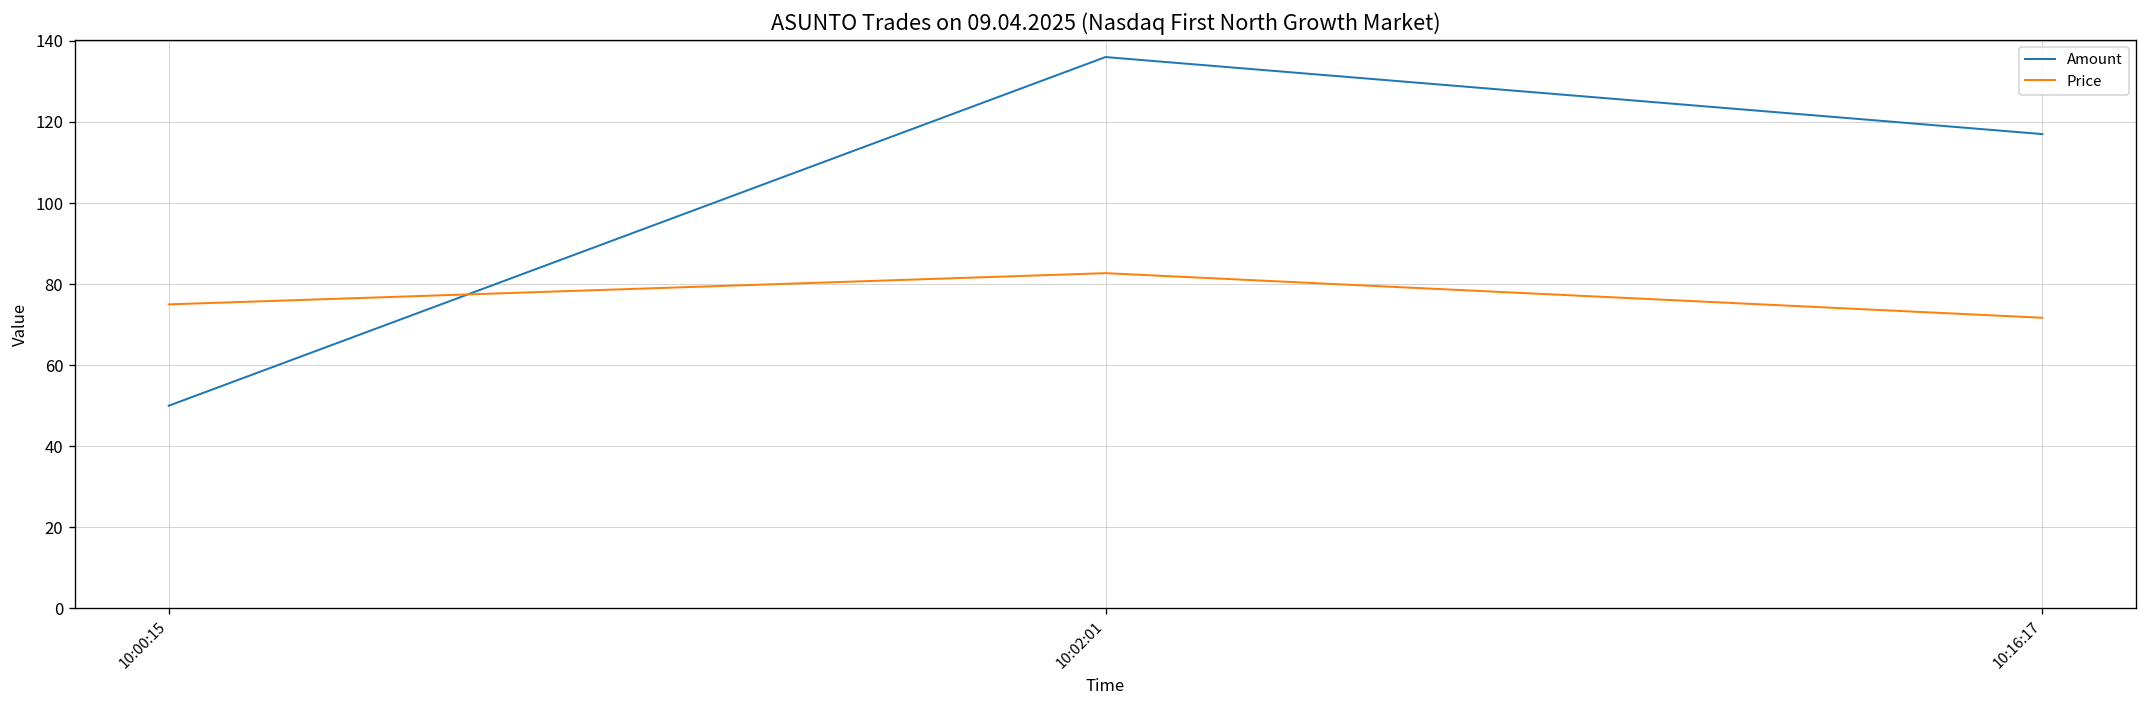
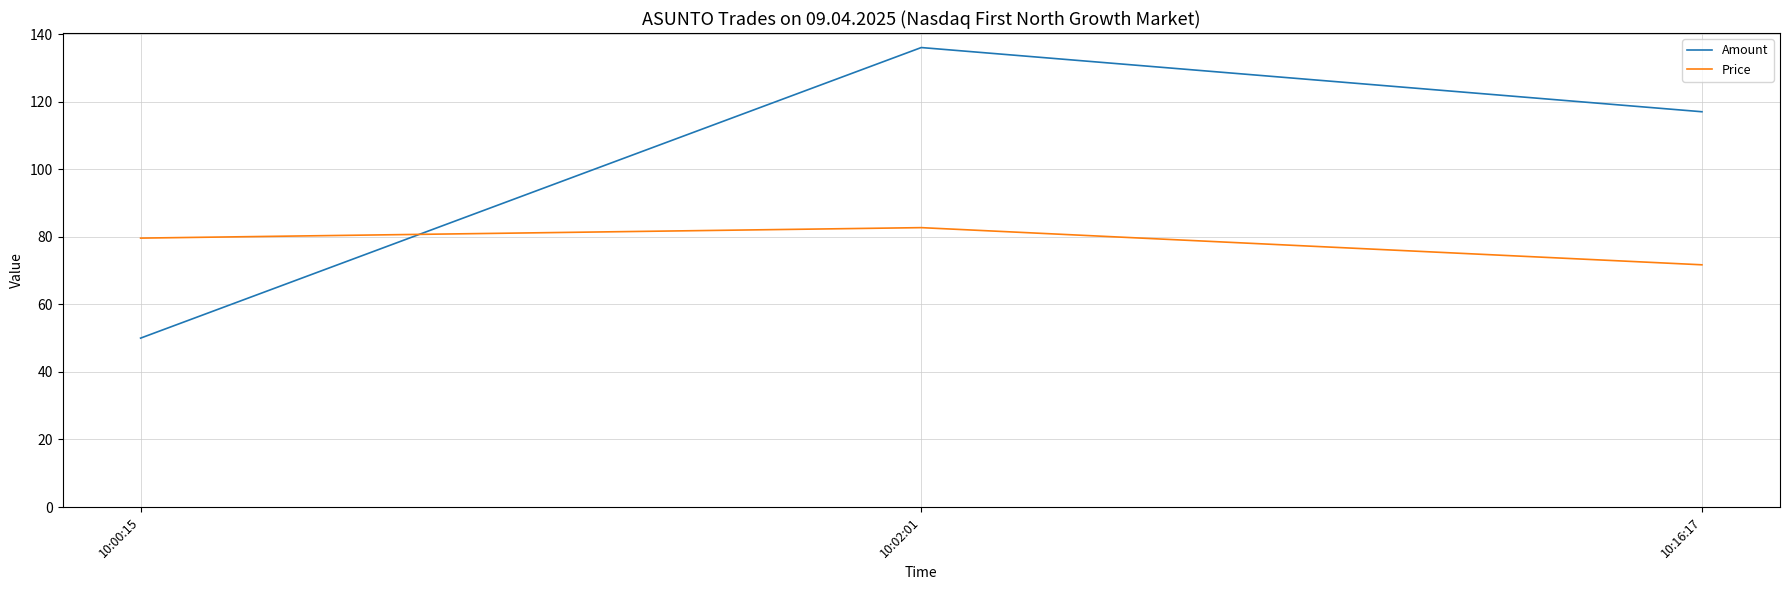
  {
    "Amount": {
      "10:00:15": 50,
      "10:02:01": 136,
      "10:16:17": 117
    },
    "Price": {
-     "10:00:15": 75,
+     "10:00:15": 80,
      "10:02:01": 83,
      "10:16:17": 72
    }
  }
